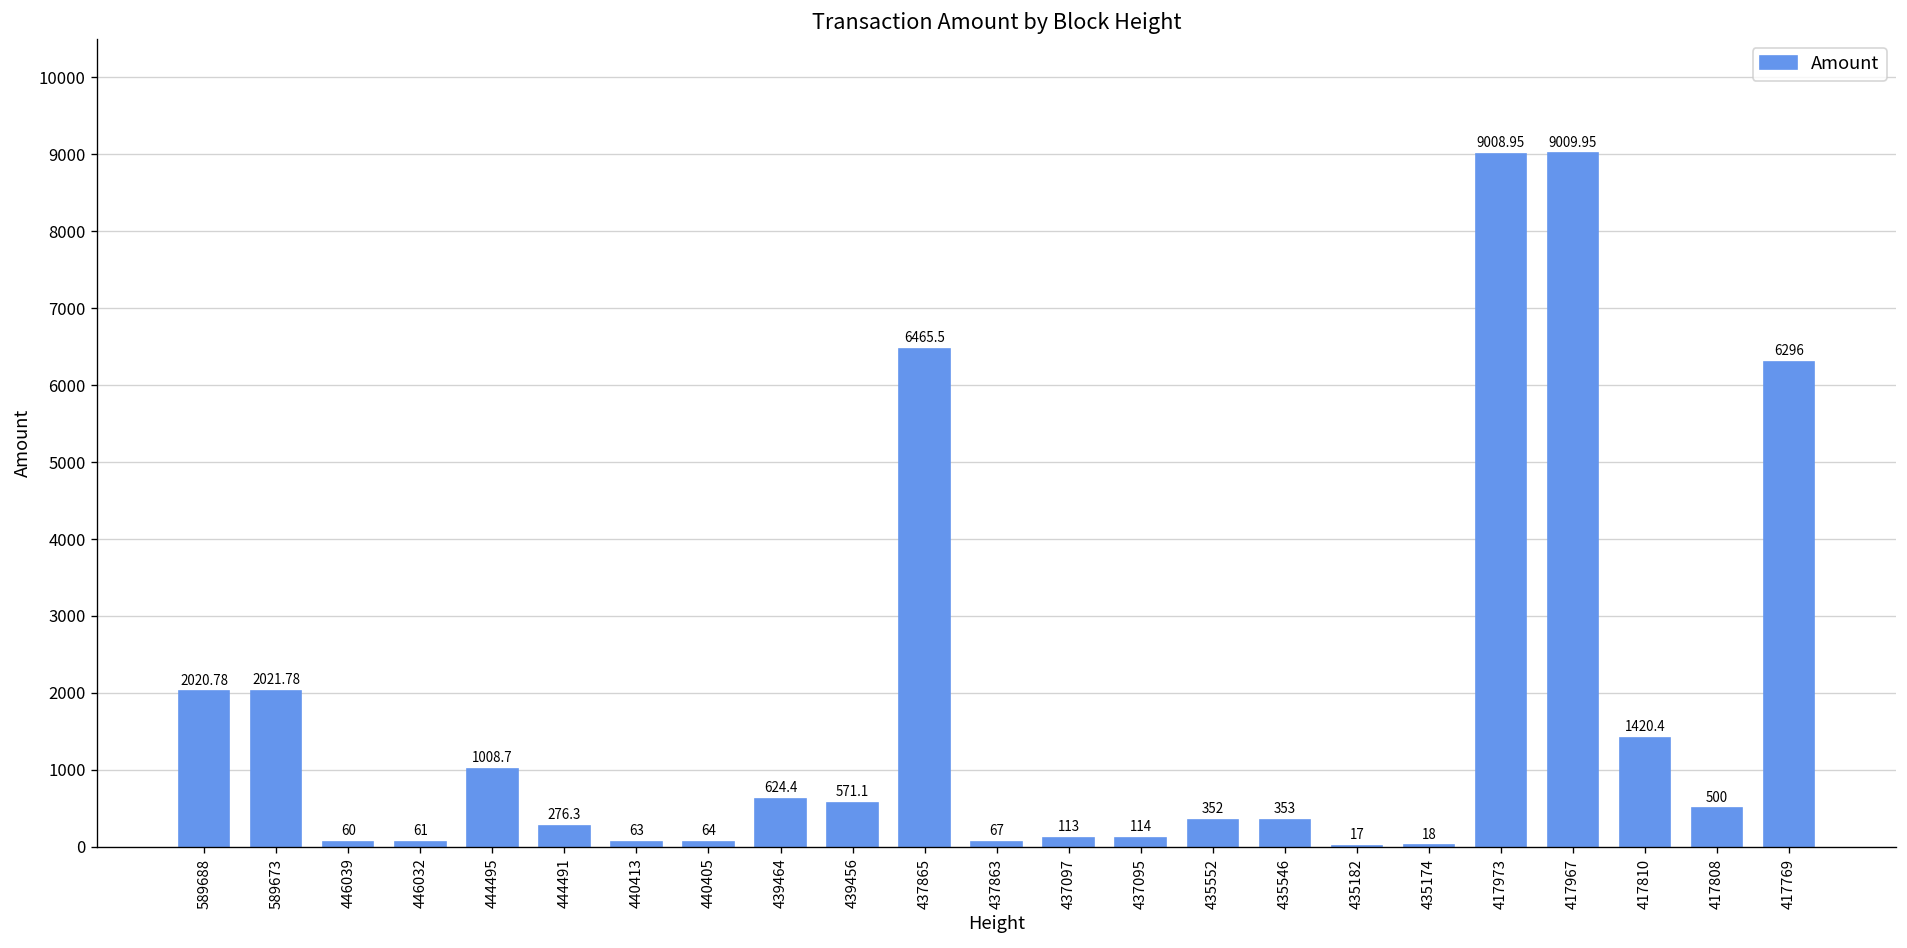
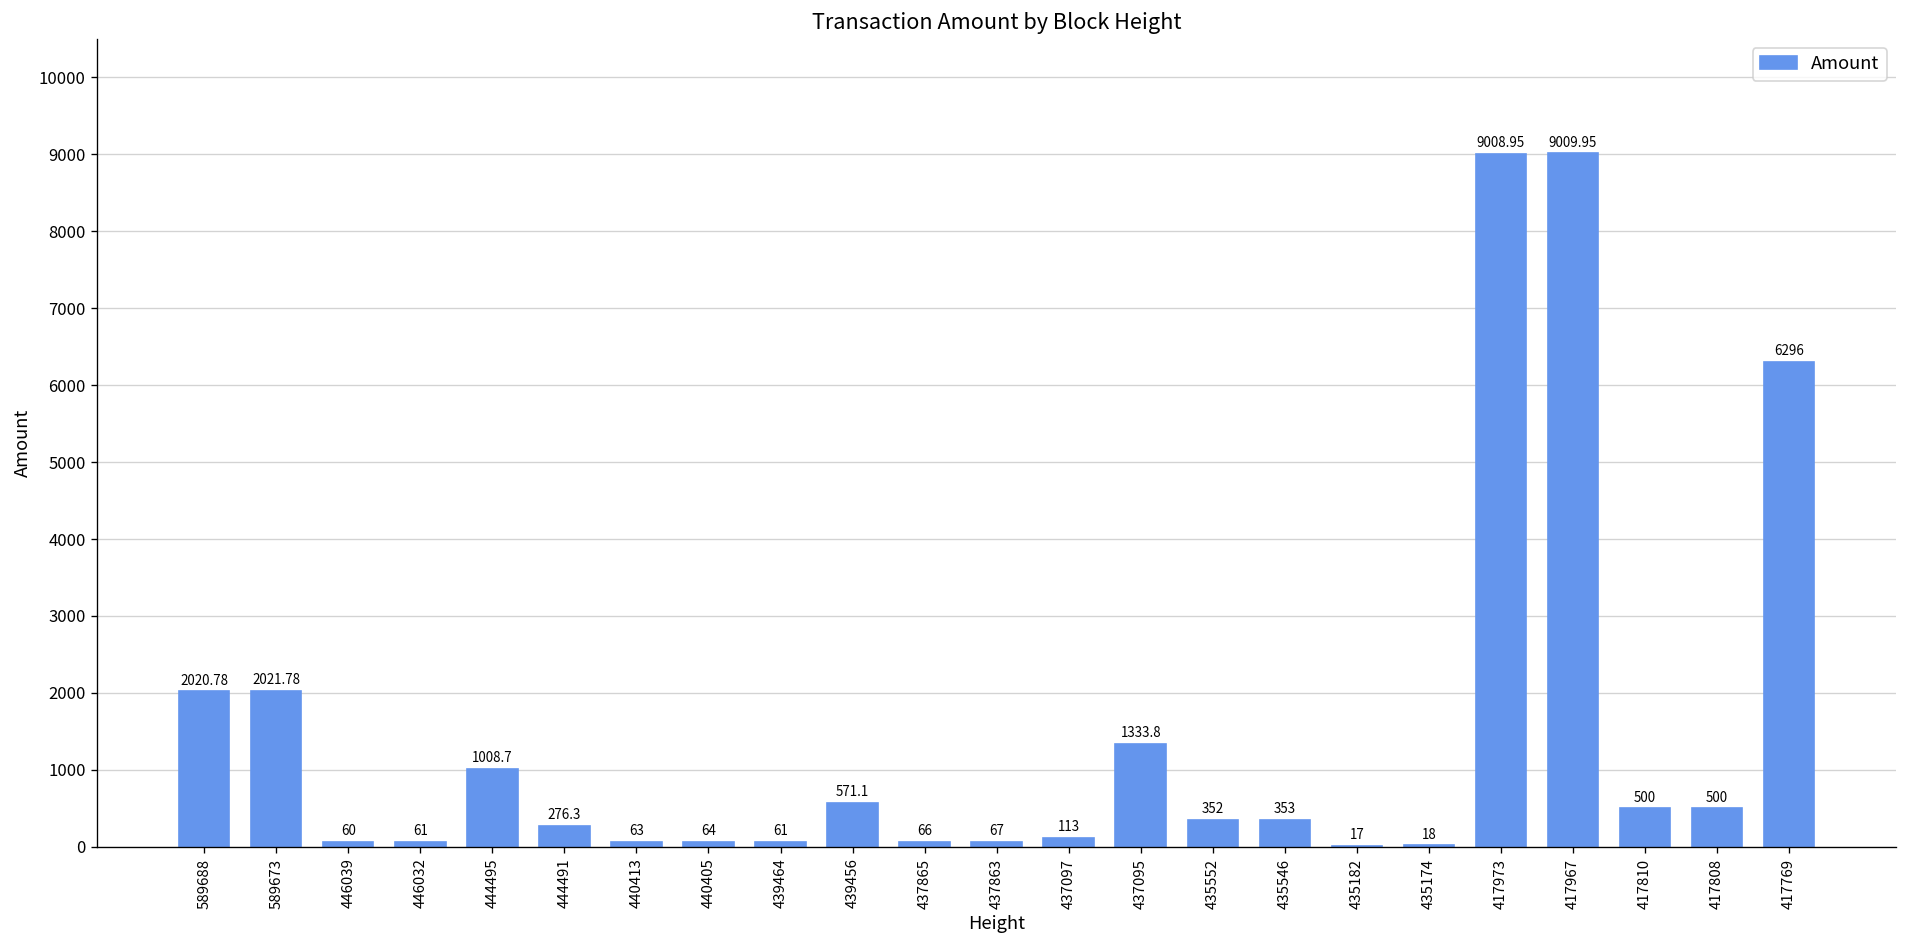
  {
    "589688": 2020.78,
    "589673": 2021.78,
    "446039": 60,
    "446032": 61,
    "444495": 1008.7,
    "444491": 276.3,
    "440413": 63,
    "440405": 64,
-   "439464": 624.4,
+   "439464": 61,
    "439456": 571.1,
-   "437865": 6465.5,
+   "437865": 66,
    "437863": 67,
    "437097": 113,
-   "437095": 114,
+   "437095": 1333.8,
    "435552": 352,
    "435546": 353,
    "435182": 17,
    "435174": 18,
    "417973": 9008.95,
    "417967": 9009.95,
-   "417810": 1420.4,
+   "417810": 500,
    "417808": 500,
    "417769": 6296
  }
